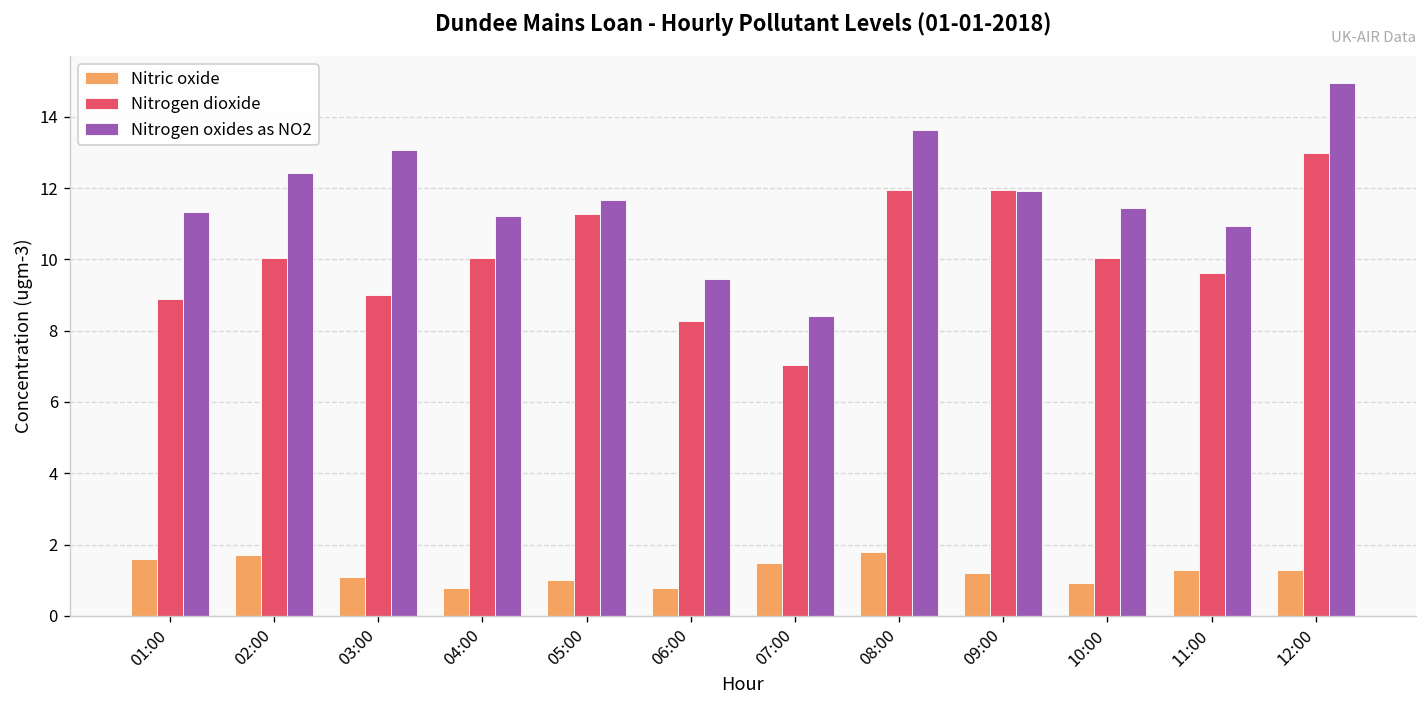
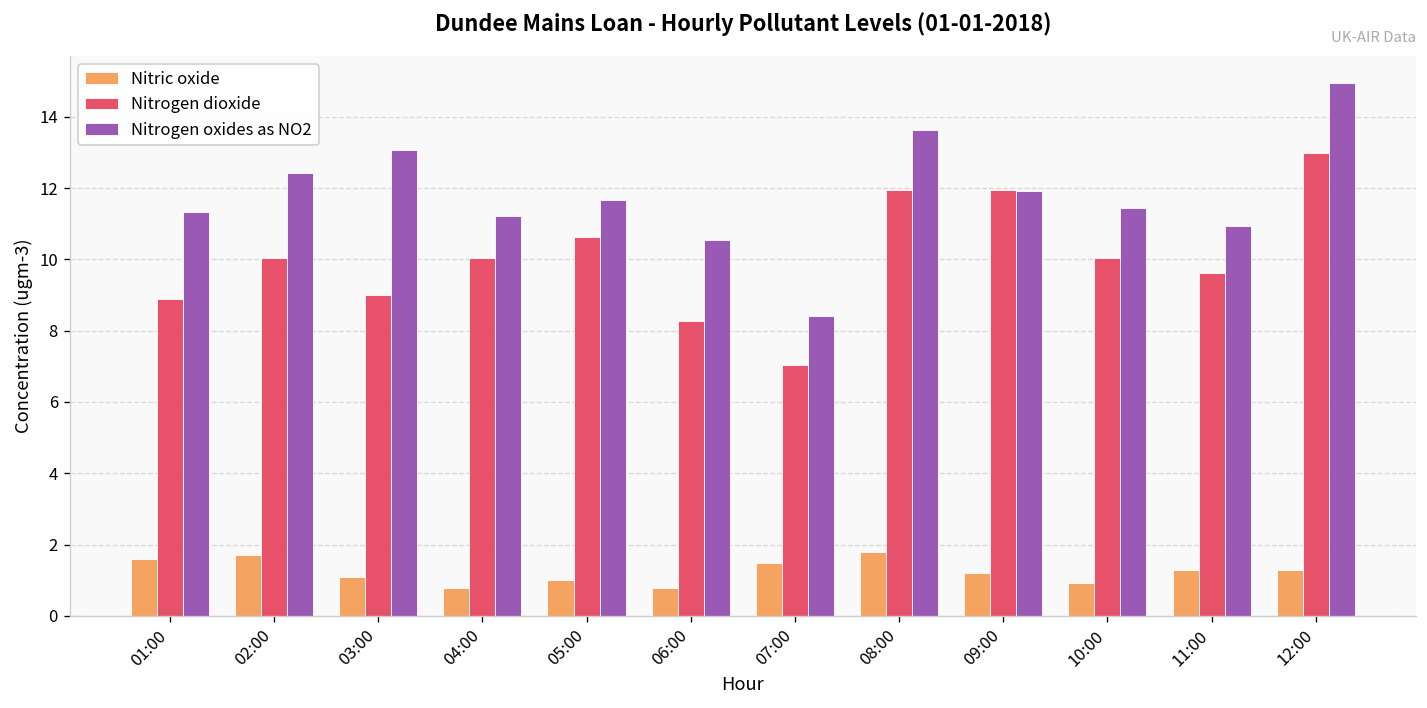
  {
    "Nitric oxide": {
      "01:00": 1.6,
      "02:00": 1.7,
      "03:00": 1.1,
      "04:00": 0.8,
      "05:00": 1.0,
      "06:00": 0.8,
      "07:00": 1.5,
      "08:00": 1.8,
      "09:00": 1.2,
      "10:00": 0.9,
      "11:00": 1.3,
      "12:00": 1.3
    },
    "Nitrogen dioxide": {
      "01:00": 8.9,
      "02:00": 10.0,
      "03:00": 9.0,
      "04:00": 10.0,
-     "05:00": 11.3,
+     "05:00": 10.6,
      "06:00": 8.3,
      "07:00": 7.0,
      "08:00": 11.9,
      "09:00": 11.9,
      "10:00": 10.0,
      "11:00": 9.6,
      "12:00": 13.0
    },
    "Nitrogen oxides as NO2": {
      "01:00": 11.3,
      "02:00": 12.4,
      "03:00": 13.1,
      "04:00": 11.2,
      "05:00": 11.7,
-     "06:00": 9.5,
+     "06:00": 10.5,
      "07:00": 8.4,
      "08:00": 13.6,
      "09:00": 11.9,
      "10:00": 11.4,
      "11:00": 10.9,
      "12:00": 15.0
    }
  }
